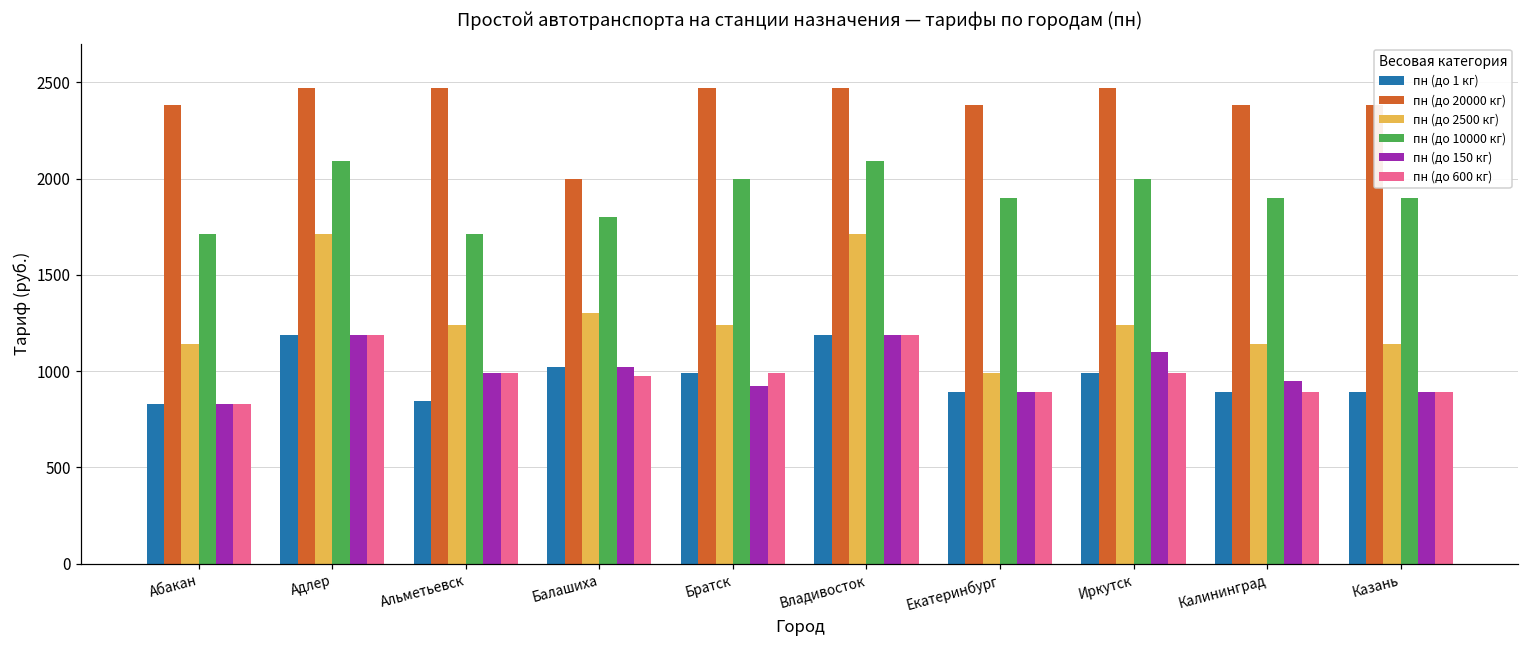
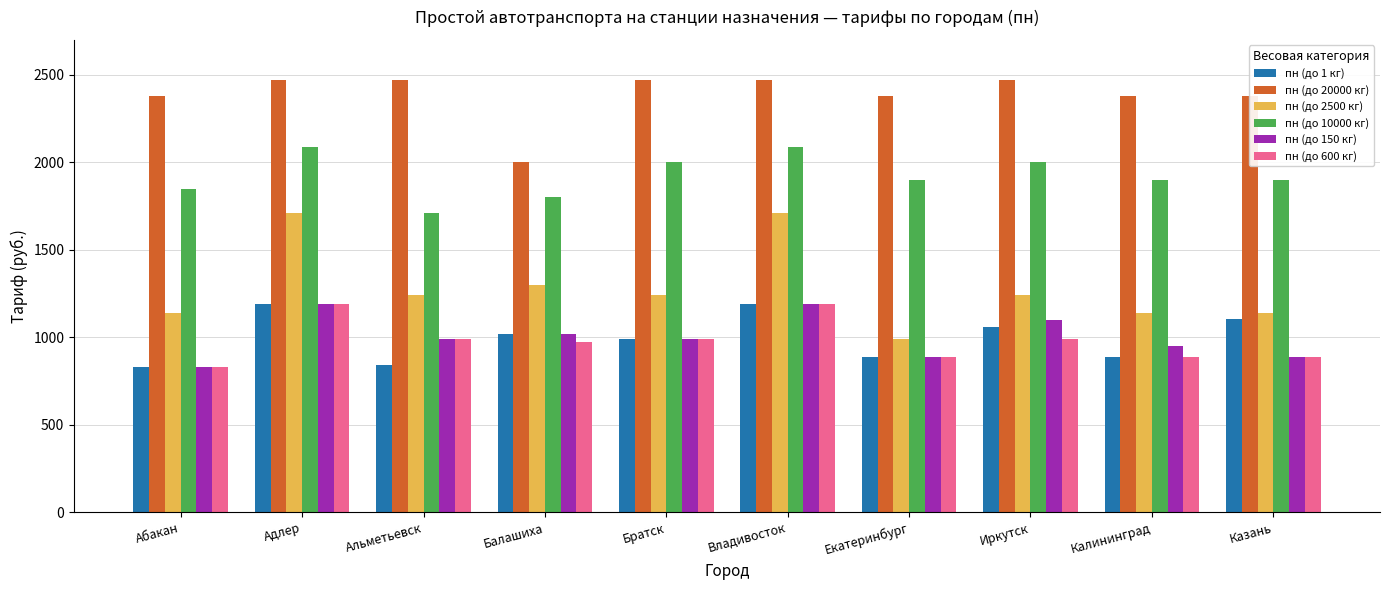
  {
    "пн (до 1 кг)": {
      "Абакан": 830,
      "Адлер": 1190,
      "Альметьевск": 840,
      "Балашиха": 1020,
      "Братск": 990,
      "Владивосток": 1190,
      "Екатеринбург": 890,
-     "Иркутск": 990,
+     "Иркутск": 1060,
      "Калининград": 890,
-     "Казань": 890
+     "Казань": 1100
    },
    "пн (до 20000 кг)": {
      "Абакан": 2380,
      "Адлер": 2470,
      "Альметьевск": 2470,
      "Балашиха": 2000,
      "Братск": 2470,
      "Владивосток": 2470,
      "Екатеринбург": 2380,
      "Иркутск": 2470,
      "Калининград": 2380
    },
    "пн (до 2500 кг)": {
      "Абакан": 1140,
      "Адлер": 1710,
      "Альметьевск": 1240,
      "Балашиха": 1300,
      "Братск": 1240,
      "Владивосток": 1710,
      "Екатеринбург": 990,
      "Иркутск": 1240,
      "Калининград": 1140,
      "Казань": 1140
    },
    "пн (до 10000 кг)": {
-     "Абакан": 1710,
+     "Абакан": 1850,
      "Адлер": 2090,
      "Альметьевск": 1710,
      "Балашиха": 1800,
      "Братск": 2000,
      "Владивосток": 2090,
      "Екатеринбург": 1900,
      "Иркутск": 2000,
      "Калининград": 1900,
      "Казань": 1900
    },
    "пн (до 150 кг)": {
      "Абакан": 830,
      "Адлер": 1190,
      "Альметьевск": 990,
      "Балашиха": 1020,
-     "Братск": 920,
+     "Братск": 990,
      "Владивосток": 1190,
      "Екатеринбург": 890,
      "Иркутск": 1100,
      "Калининград": 950,
      "Казань": 890
    },
    "пн (до 600 кг)": {
      "Абакан": 830,
      "Адлер": 1190,
      "Альметьевск": 990,
      "Балашиха": 970,
      "Братск": 990,
      "Владивосток": 1190,
      "Екатеринбург": 890,
      "Иркутск": 990,
      "Калининград": 890,
      "Казань": 890
    }
  }
